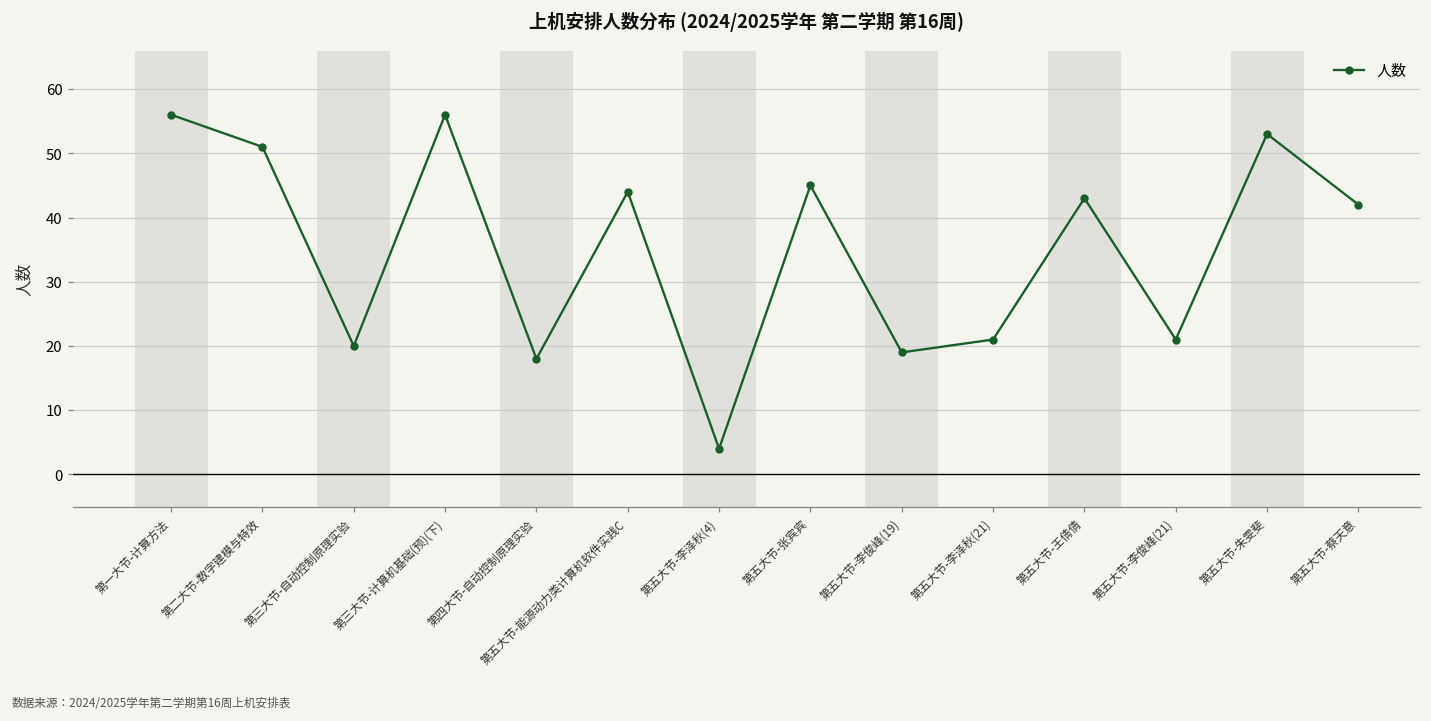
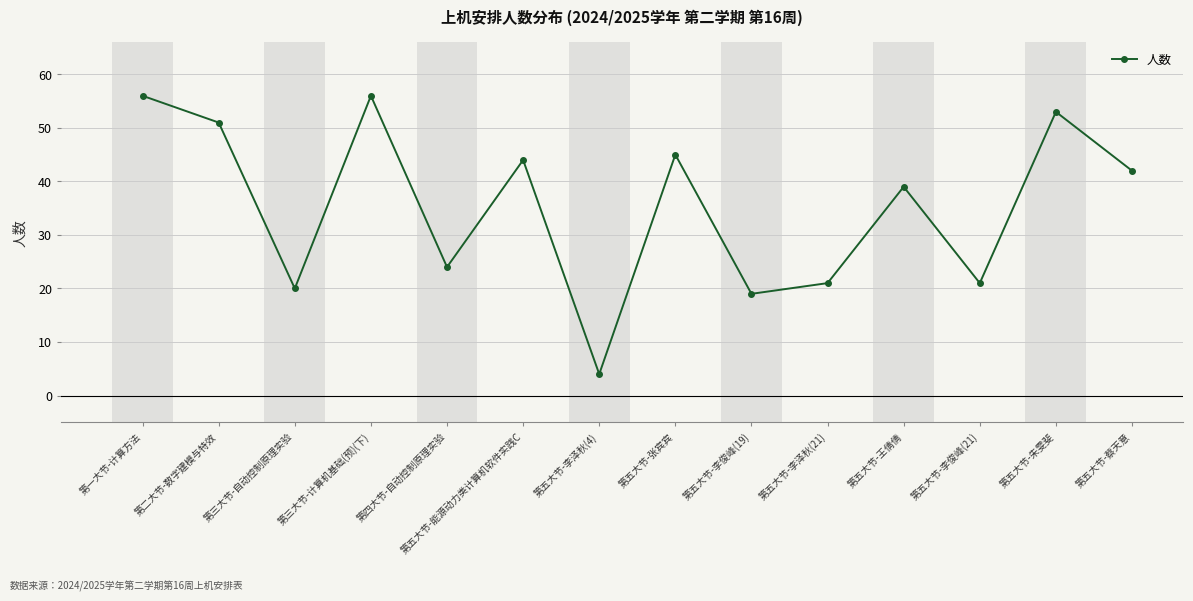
  {
    "第一大节-计算方法": 56,
    "第二大节-数字建模与特效": 51,
    "第三大节-自动控制原理实验": 20,
    "第三大节-计算机基础(预)(下)": 56,
-   "第四大节-自动控制原理实验": 18,
+   "第四大节-自动控制原理实验": 24,
    "第五大节-能源动力类计算机软件实践C": 44,
    "第五大节-李泽秋(4)": 4,
    "第五大节-张宾宾": 45,
    "第五大节-李俊峰(19)": 19,
    "第五大节-李泽秋(21)": 21,
-   "第五大节-王倩倩": 43,
+   "第五大节-王倩倩": 39,
    "第五大节-李俊峰(21)": 21,
    "第五大节-朱雯斐": 53,
    "第五大节-蔡天意": 42
  }
